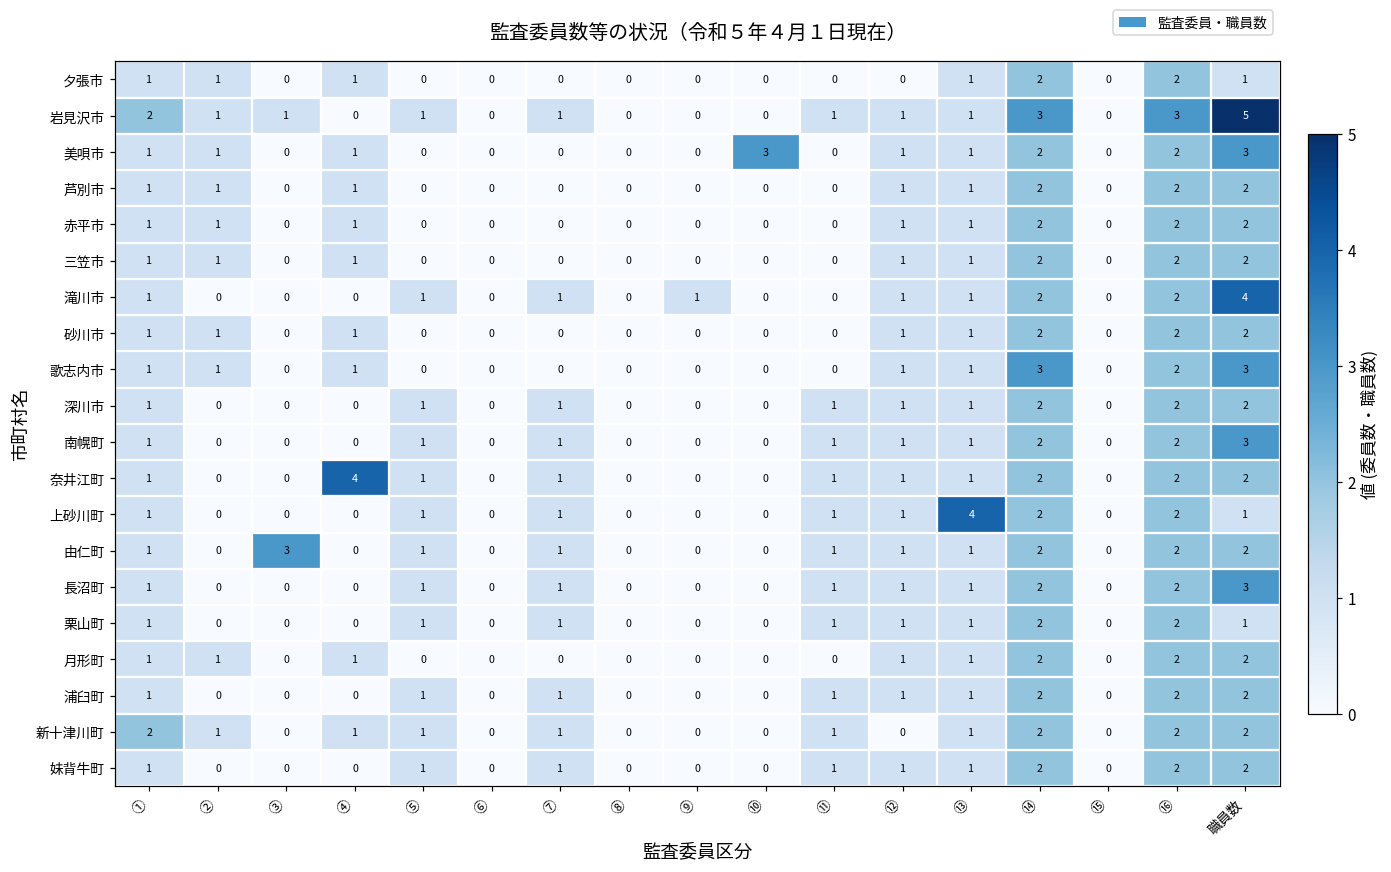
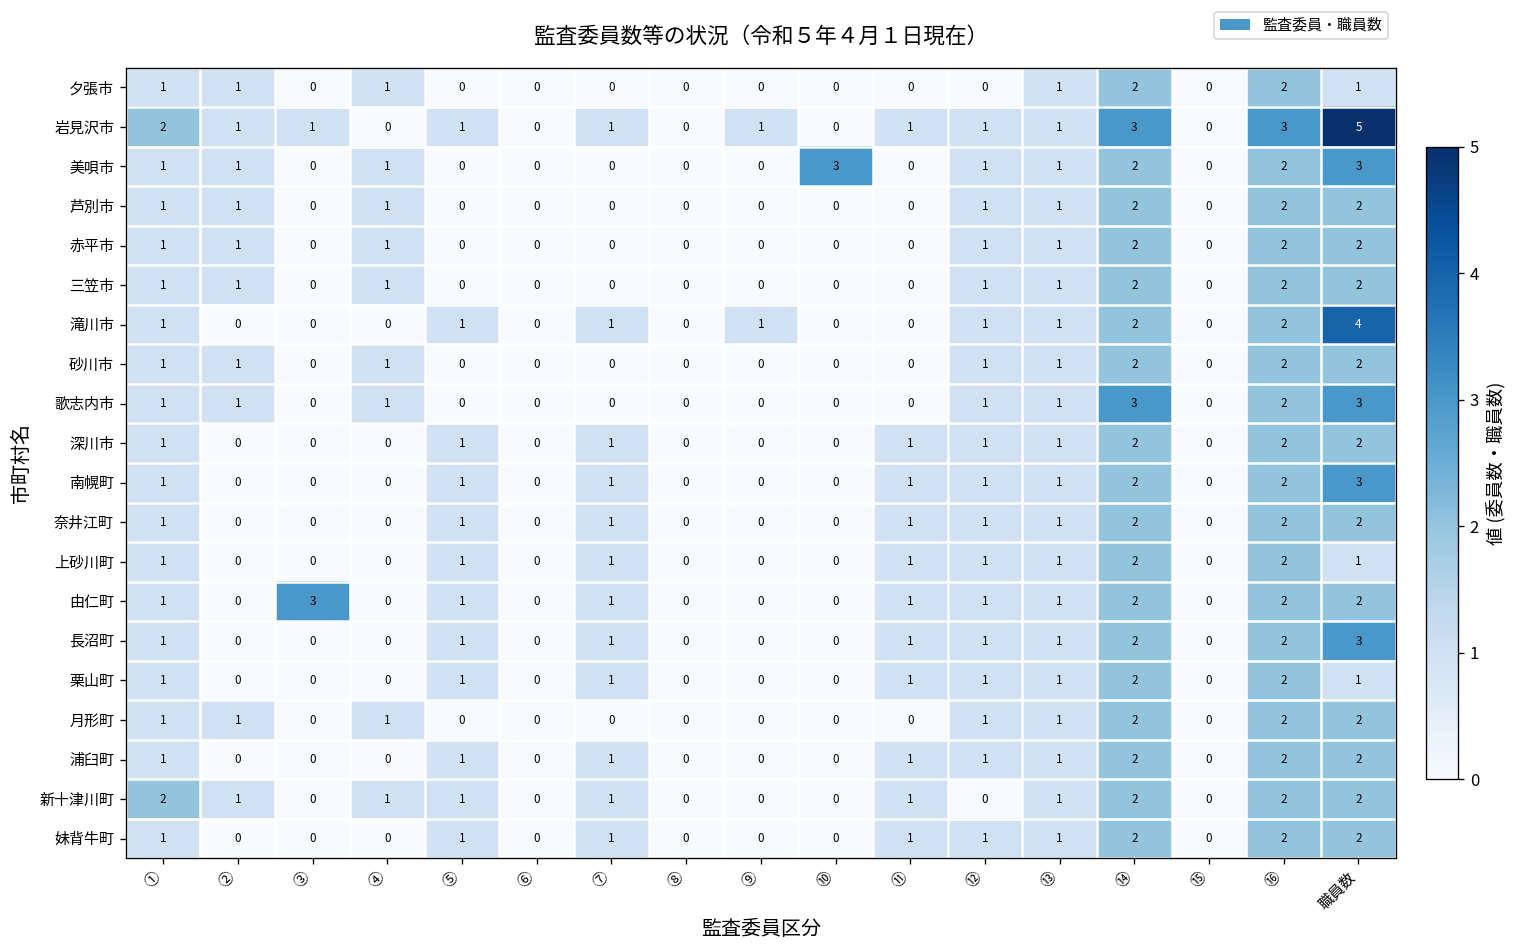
  {
    "岩見沢市": {
      "①": 2,
      "②": 1,
      "③": 1,
      "④": 0,
      "⑤": 1,
      "⑥": 0,
      "⑦": 1,
      "⑧": 0,
-     "⑨": 0,
+     "⑨": 1,
      "⑩": 0,
      "⑪": 1,
      "⑫": 1,
      "⑬": 1,
      "⑭": 3,
      "⑮": 0,
      "⑯": 3,
      "職員数": 5
    },
    "奈井江町": {
      "①": 1,
      "②": 0,
      "③": 0,
-     "④": 4,
+     "④": 0,
      "⑤": 1,
      "⑥": 0,
      "⑦": 1,
      "⑧": 0,
      "⑨": 0,
      "⑩": 0,
      "⑪": 1,
      "⑫": 1,
      "⑬": 1,
      "⑭": 2,
      "⑮": 0,
      "⑯": 2,
      "職員数": 2
    },
    "上砂川町": {
      "①": 1,
      "②": 0,
      "③": 0,
      "④": 0,
      "⑤": 1,
      "⑥": 0,
      "⑦": 1,
      "⑧": 0,
      "⑨": 0,
      "⑩": 0,
      "⑪": 1,
      "⑫": 1,
-     "⑬": 4,
+     "⑬": 1,
      "⑭": 2,
      "⑮": 0,
      "⑯": 2,
      "職員数": 1
    }
  }
